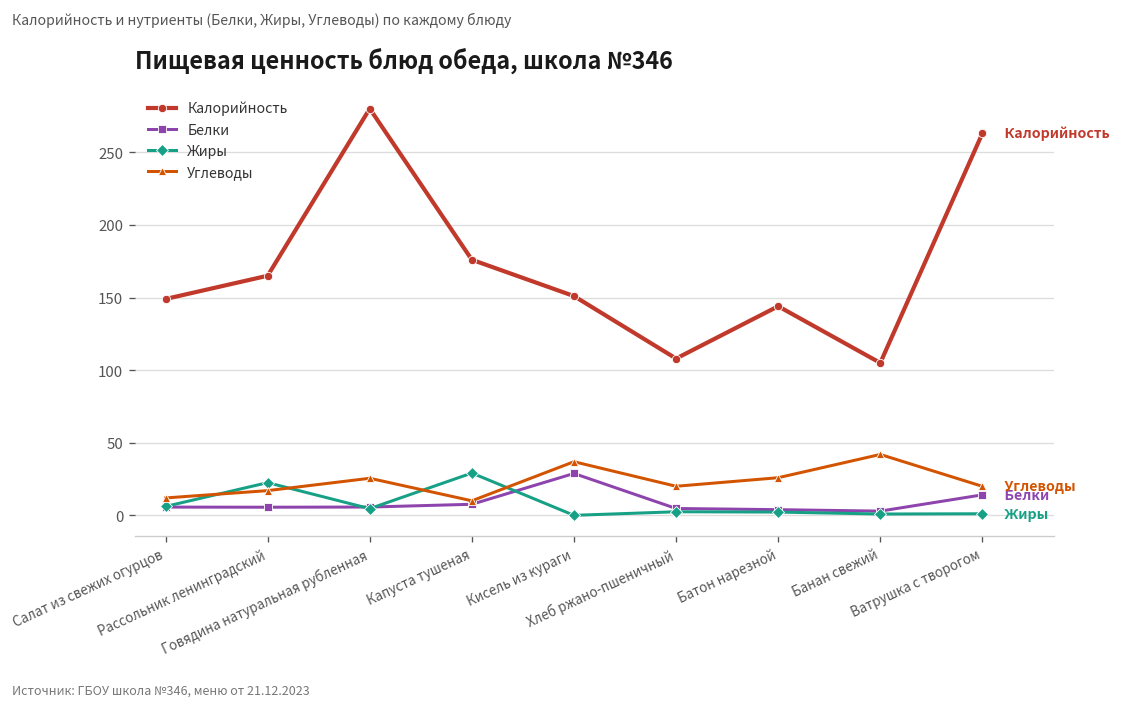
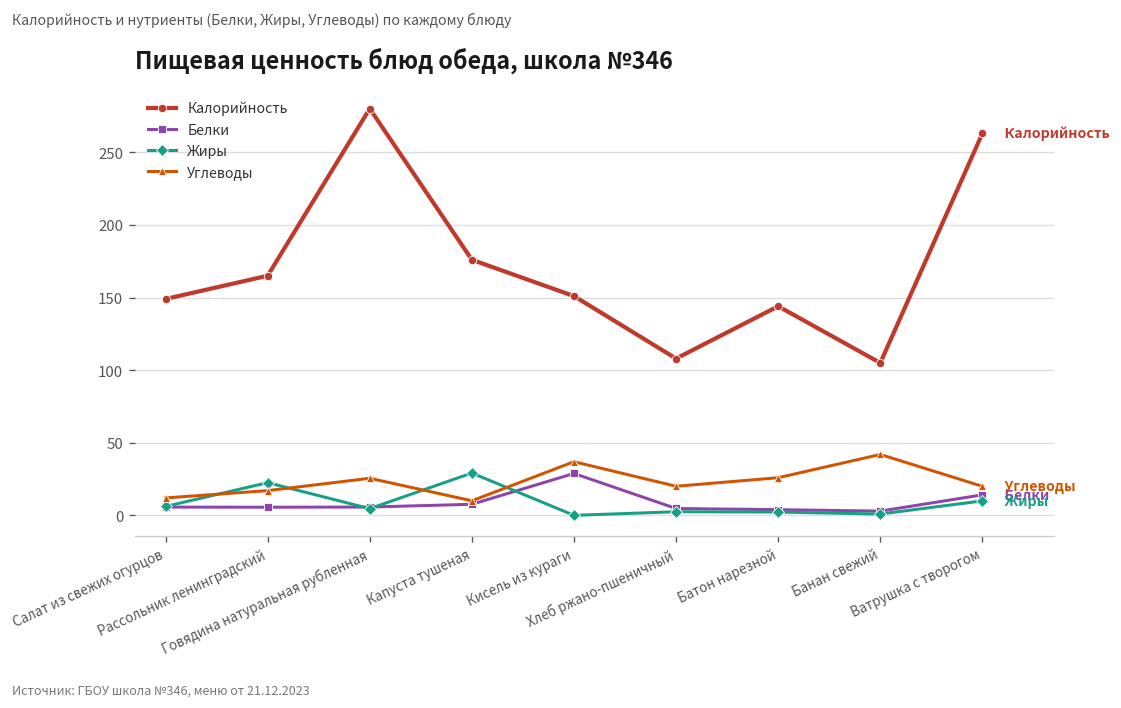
  {
    "Белки": {
      "Рассольник ленинградский": 6,
      "Капуста тушеная": 8,
      "Кисель из кураги": 29,
      "Хлеб ржано-пшеничный": 5,
      "Ватрушка с творогом": 14
    },
    "Жиры": {
      "Рассольник ленинградский": 23,
      "Капуста тушеная": 29,
      "Кисель из кураги": 0,
      "Хлеб ржано-пшеничный": 3,
-     "Ватрушка с творогом": 1
+     "Ватрушка с творогом": 10
    }
  }
